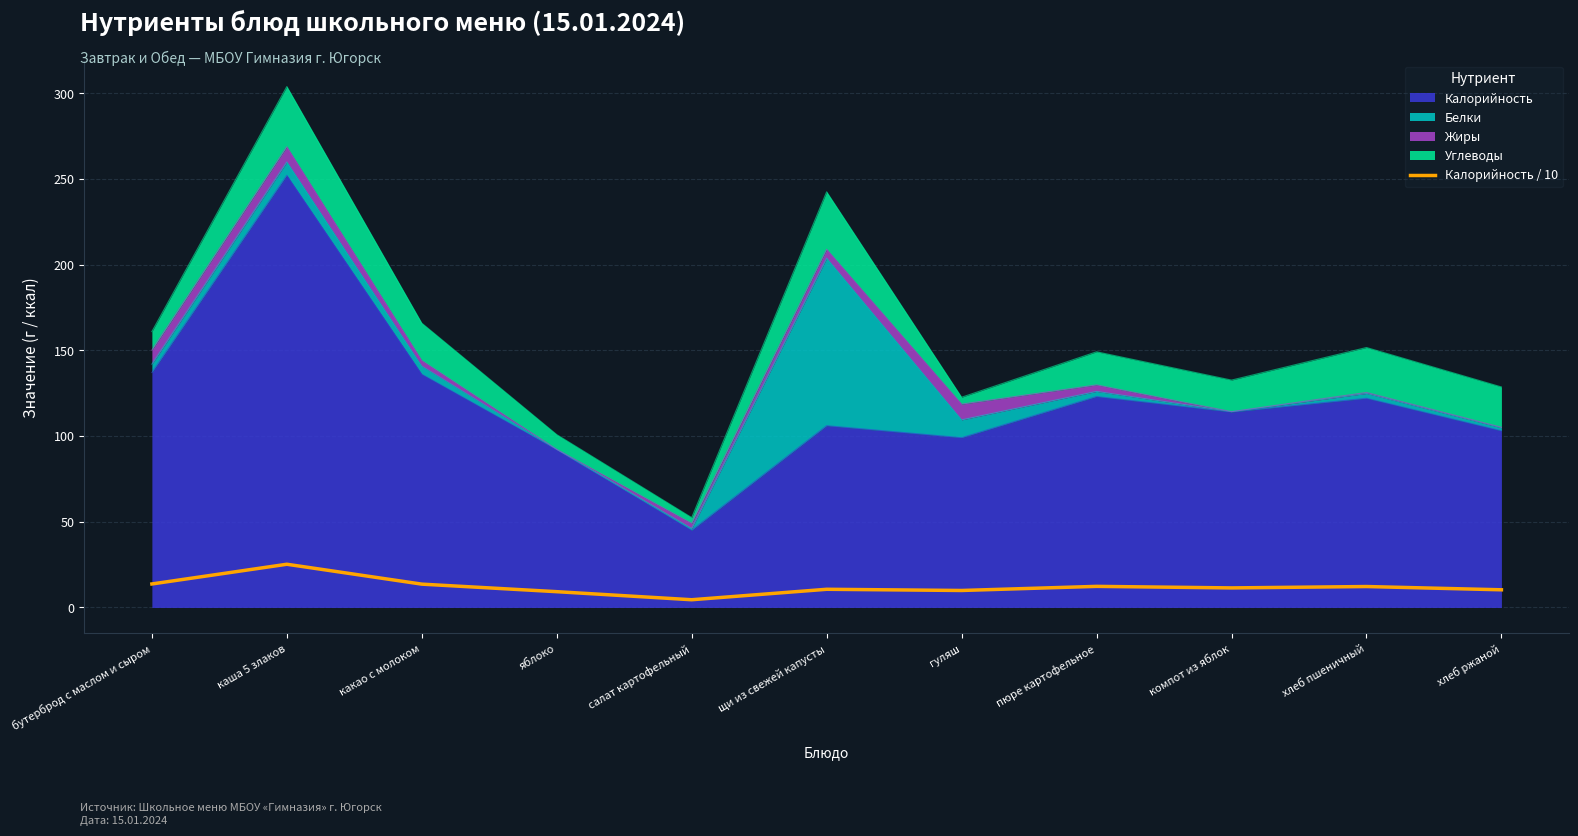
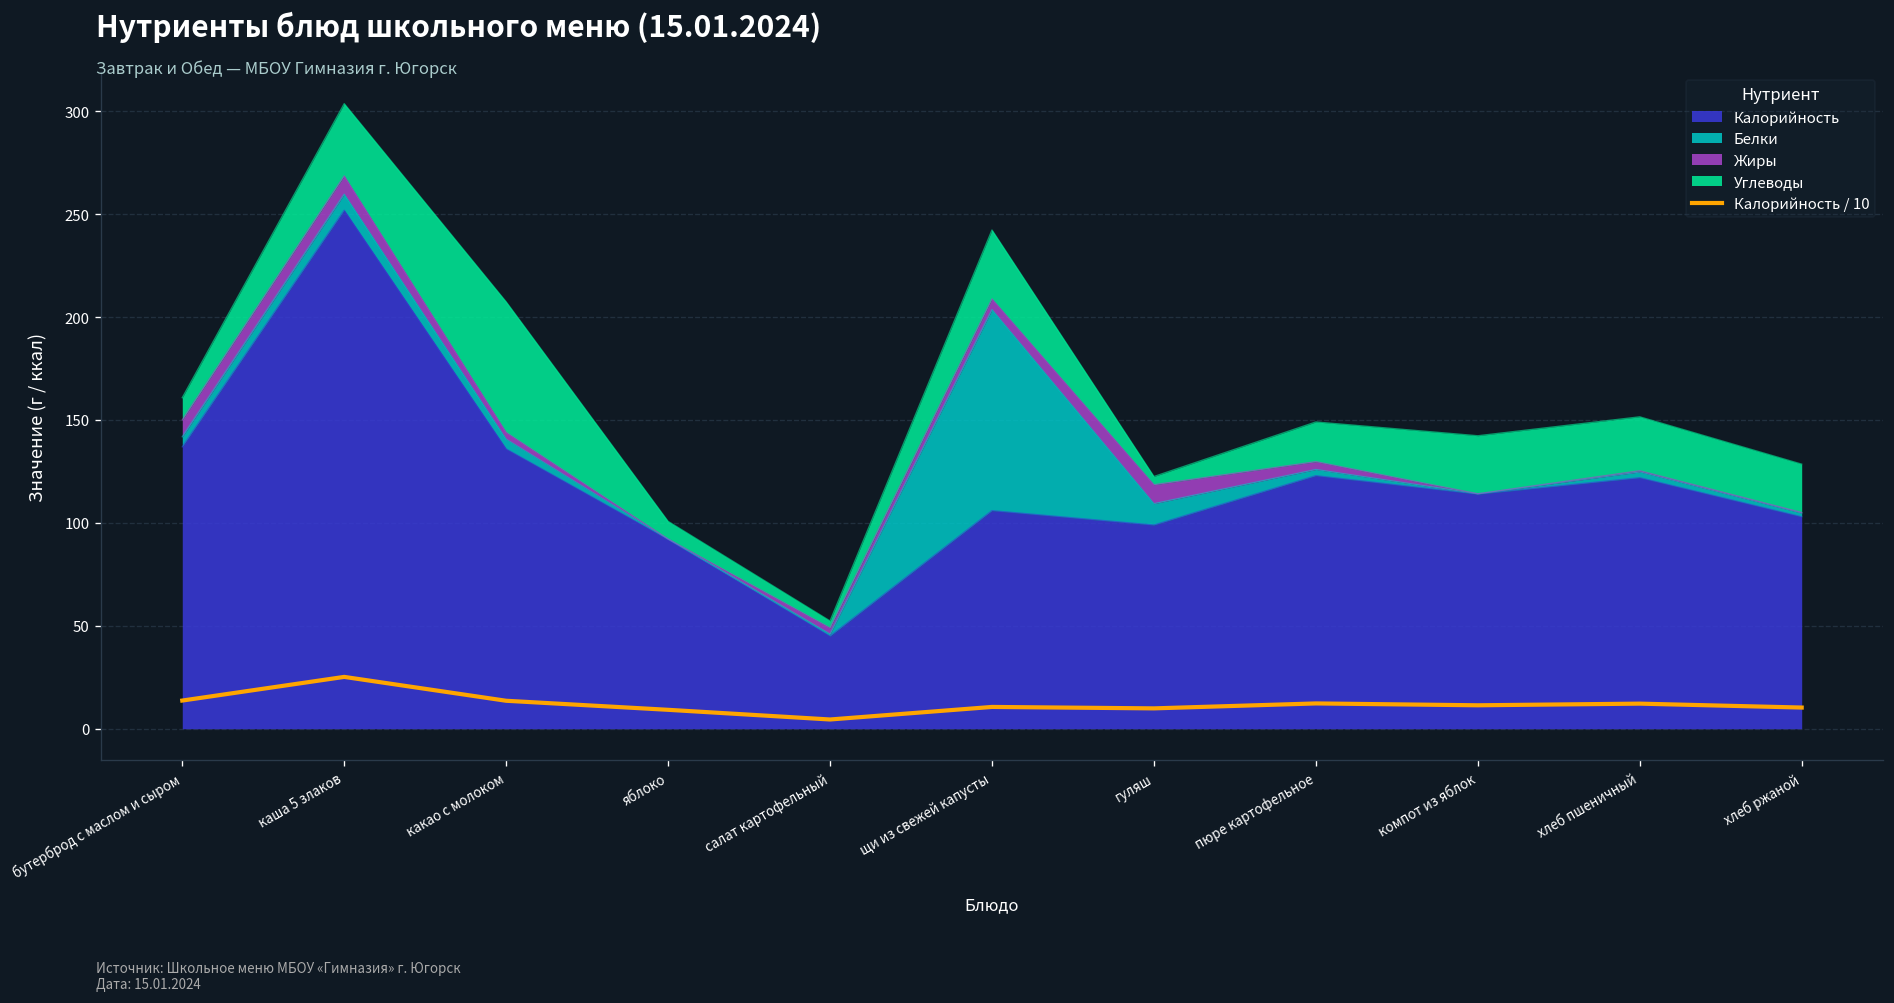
  {
    "Калорийность": {
      "бутерброд с маслом и сыром": 137,
      "каша 5 злаков": 252,
      "какао с молоком": 136,
      "щи из свежей капусты": 106,
      "гуляш": 99,
      "пюре картофельное": 123,
      "хлеб пшеничный": 122,
      "хлеб ржаной": 103
    },
    "Белки": {
      "бутерброд с маслом и сыром": 5,
      "каша 5 злаков": 8,
      "какао с молоком": 5,
      "щи из свежей капусты": 98,
      "гуляш": 10,
      "пюре картофельное": 3
    },
    "Жиры": {
      "бутерброд с маслом и сыром": 8,
      "каша 5 злаков": 9,
      "какао с молоком": 3,
      "салат картофельный": 3,
      "щи из свежей капусты": 5,
      "гуляш": 9,
      "пюре картофельное": 4
    },
    "Углеводы": {
      "бутерброд с маслом и сыром": 11,
      "каша 5 злаков": 35,
-     "какао с молоком": 22,
+     "какао с молоком": 64,
      "яблоко": 9,
      "салат картофельный": 3,
      "щи из свежей капусты": 34,
      "гуляш": 4,
      "пюре картофельное": 19,
-     "компот из яблок": 18,
+     "компот из яблок": 28,
      "хлеб пшеничный": 26,
      "хлеб ржаной": 24
    },
    "Калорийность / 10": {
      "бутерброд с маслом и сыром": 14,
      "каша 5 злаков": 25,
      "какао с молоком": 14,
      "яблоко": 9,
      "салат картофельный": 5,
      "щи из свежей капусты": 11,
      "гуляш": 10,
      "пюре картофельное": 12,
      "компот из яблок": 11,
      "хлеб пшеничный": 12,
      "хлеб ржаной": 10
    }
  }
